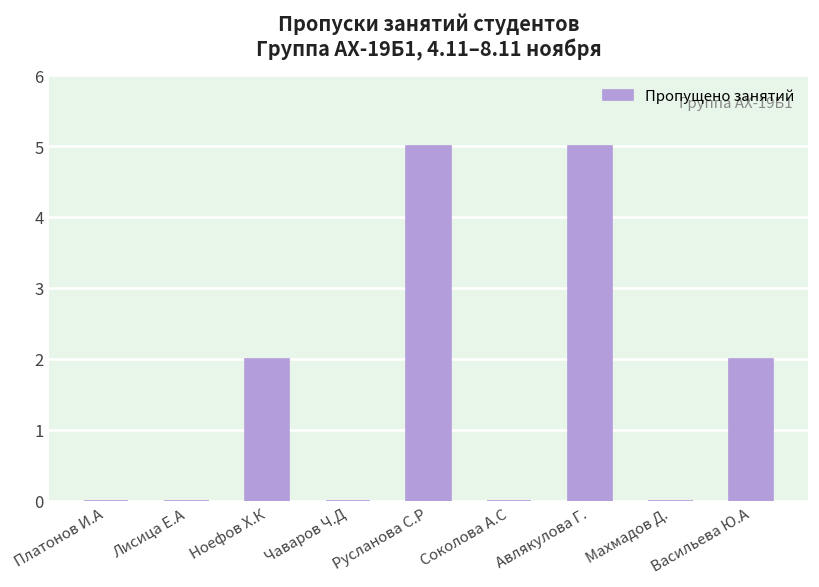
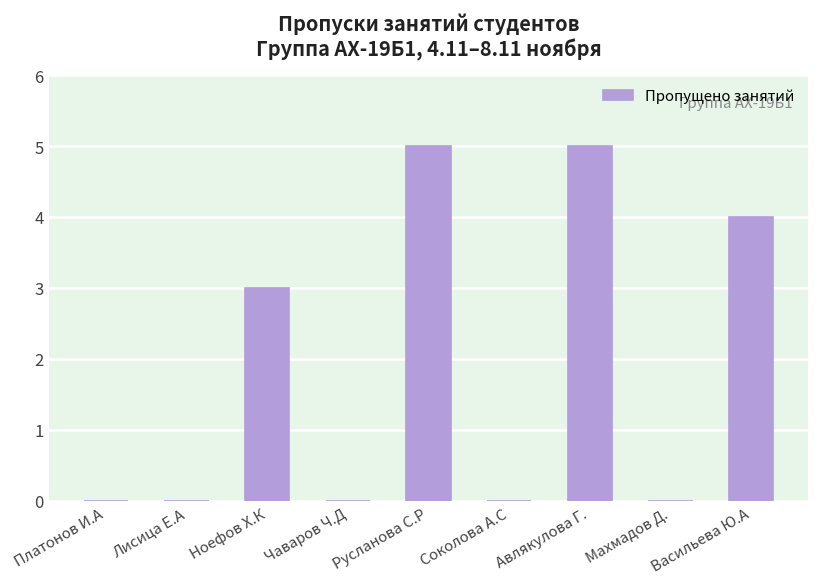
  {
    "Платонов И.А": 0,
    "Лисица Е.А": 0,
-   "Ноефов Х.К": 2,
+   "Ноефов Х.К": 3,
    "Чаваров Ч.Д": 0,
    "Русланова С.Р": 5,
    "Соколова А.С": 0,
    "Авлякулова Г.": 5,
    "Махмадов Д.": 0,
-   "Васильева Ю.А": 2
+   "Васильева Ю.А": 4
  }
